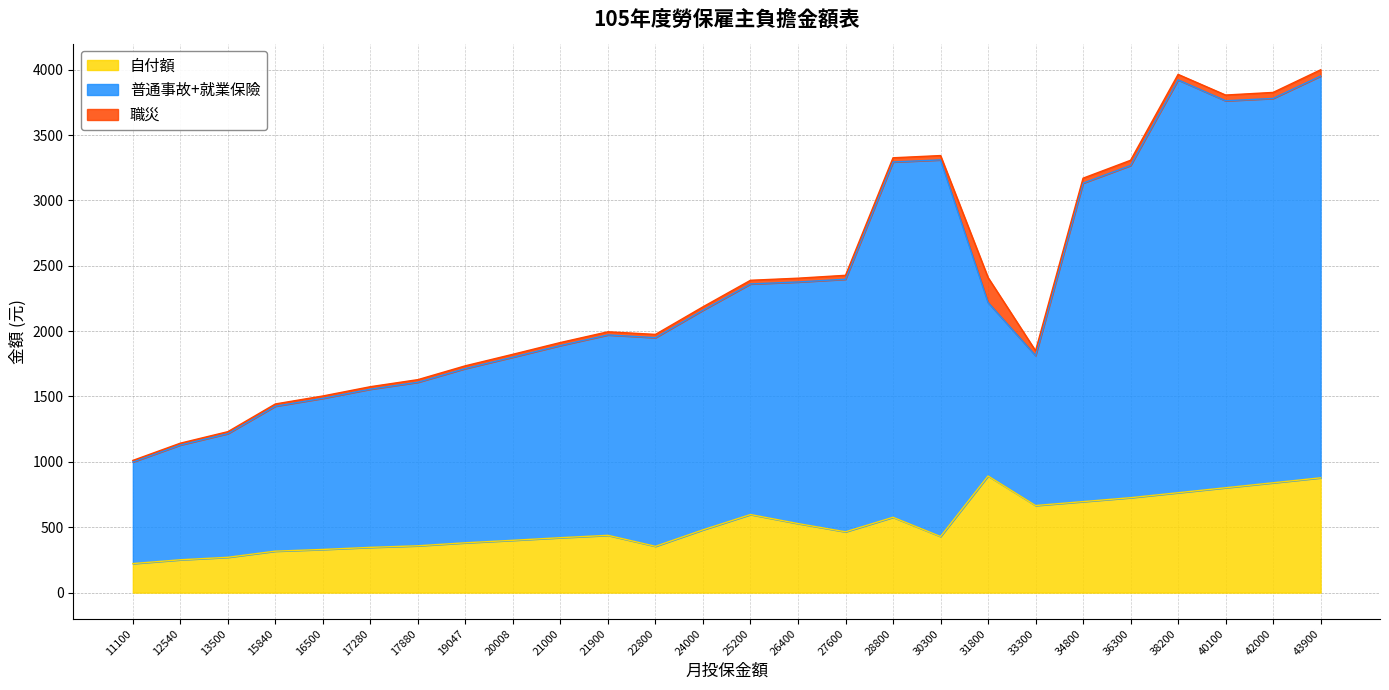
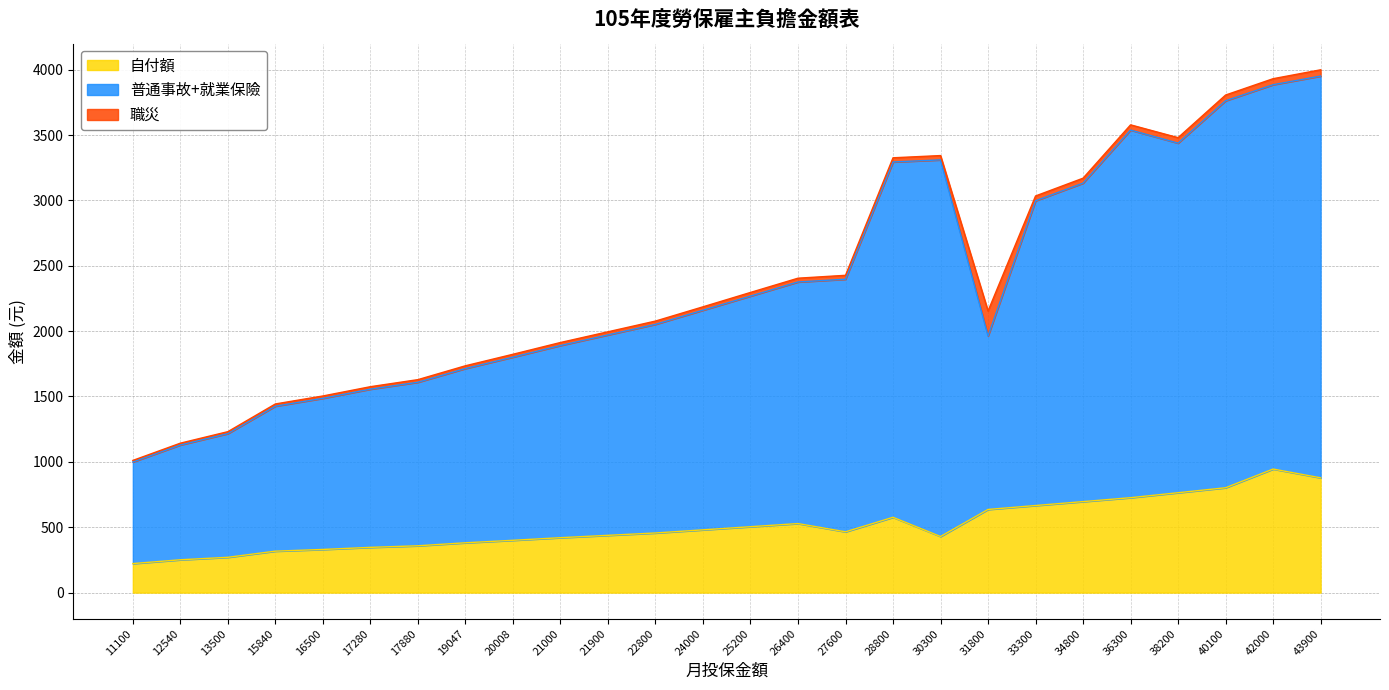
  {
    "自付額": {
      "11100": 220,
      "12540": 250,
      "13500": 270,
      "15840": 320,
      "16500": 330,
      "17280": 350,
      "17880": 360,
      "19047": 380,
      "20008": 400,
      "21000": 420,
      "21900": 440,
-     "22800": 350,
+     "22800": 460,
      "24000": 480,
-     "25200": 600,
+     "25200": 500,
      "26400": 530,
      "27600": 470,
      "28800": 580,
      "30300": 430,
-     "31800": 890,
+     "31800": 640,
      "33300": 670,
      "34800": 700,
      "36300": 730,
      "38200": 760,
      "40100": 800,
-     "42000": 840,
+     "42000": 950,
      "43900": 880
    },
    "普通事故+就業保險": {
      "17880": 1250,
      "19047": 1330,
      "20008": 1400,
      "21000": 1470,
      "21900": 1530,
      "22800": 1600,
      "24000": 1680,
      "25200": 1760,
      "26400": 1850,
      "27600": 1930,
      "28800": 2720,
      "30300": 2880,
      "31800": 1330,
-     "33300": 1150,
+     "33300": 2330,
      "34800": 2440,
-     "36300": 2540,
-     "38200": 3160,
+     "36300": 2810,
+     "38200": 2670,
      "40100": 2960,
      "42000": 2940,
      "43900": 3070
    },
    "職災": {
      "17880": 20,
      "19047": 20,
      "20008": 20,
      "21000": 20,
      "21900": 20,
      "22800": 30,
      "24000": 30,
      "25200": 30,
      "26400": 30,
      "27600": 30,
      "28800": 30,
      "30300": 30,
      "31800": 190,
      "33300": 40,
      "34800": 40,
      "36300": 40,
      "38200": 40,
      "40100": 40,
      "42000": 50,
      "43900": 50
    }
  }
